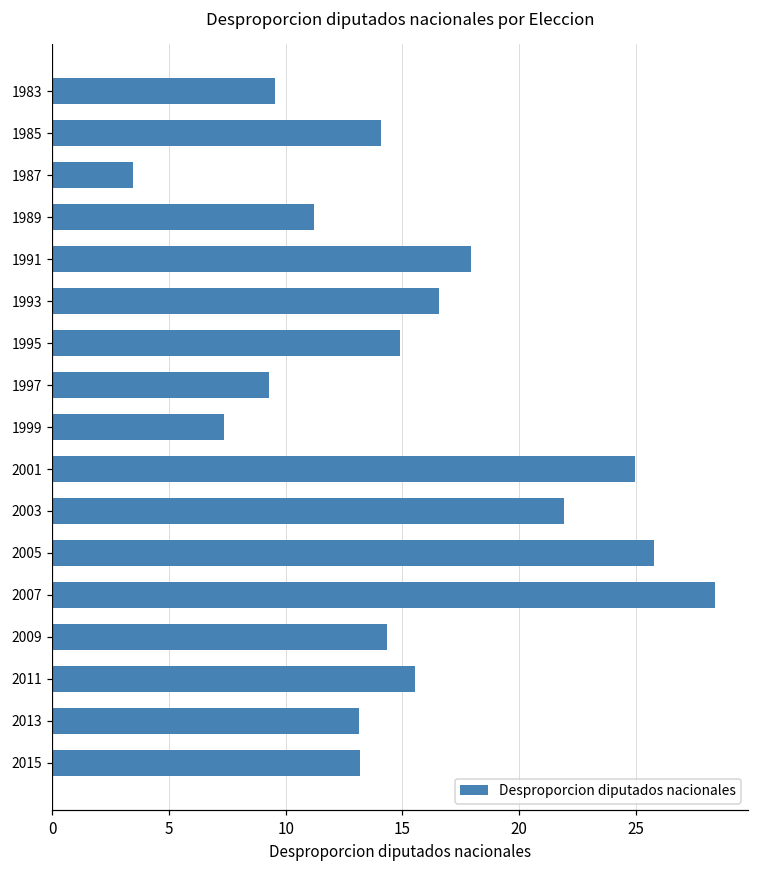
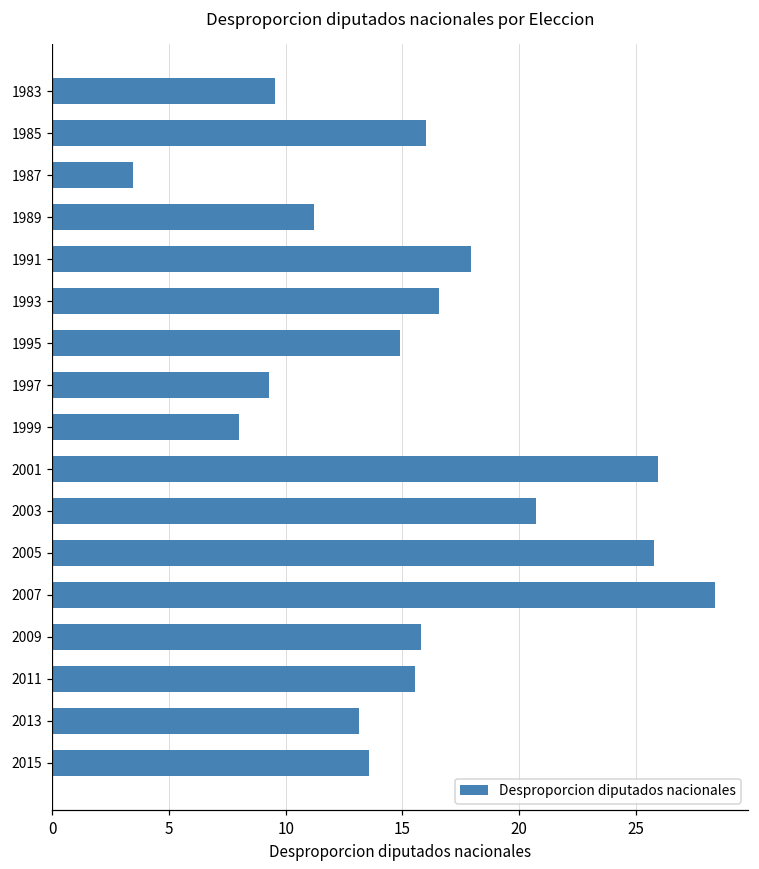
  {
    "1983": 9.5,
-   "1985": 14.1,
+   "1985": 16.0,
    "1987": 3.5,
    "1989": 11.2,
    "1991": 18.0,
    "1993": 16.6,
    "1995": 14.9,
    "1997": 9.3,
-   "1999": 7.4,
-   "2001": 25.0,
-   "2003": 21.9,
+   "1999": 8.0,
+   "2001": 26.0,
+   "2003": 20.7,
    "2005": 25.8,
    "2007": 28.4,
-   "2009": 14.3,
+   "2009": 15.8,
    "2011": 15.5,
    "2013": 13.2,
-   "2015": 13.2
+   "2015": 13.6
  }
